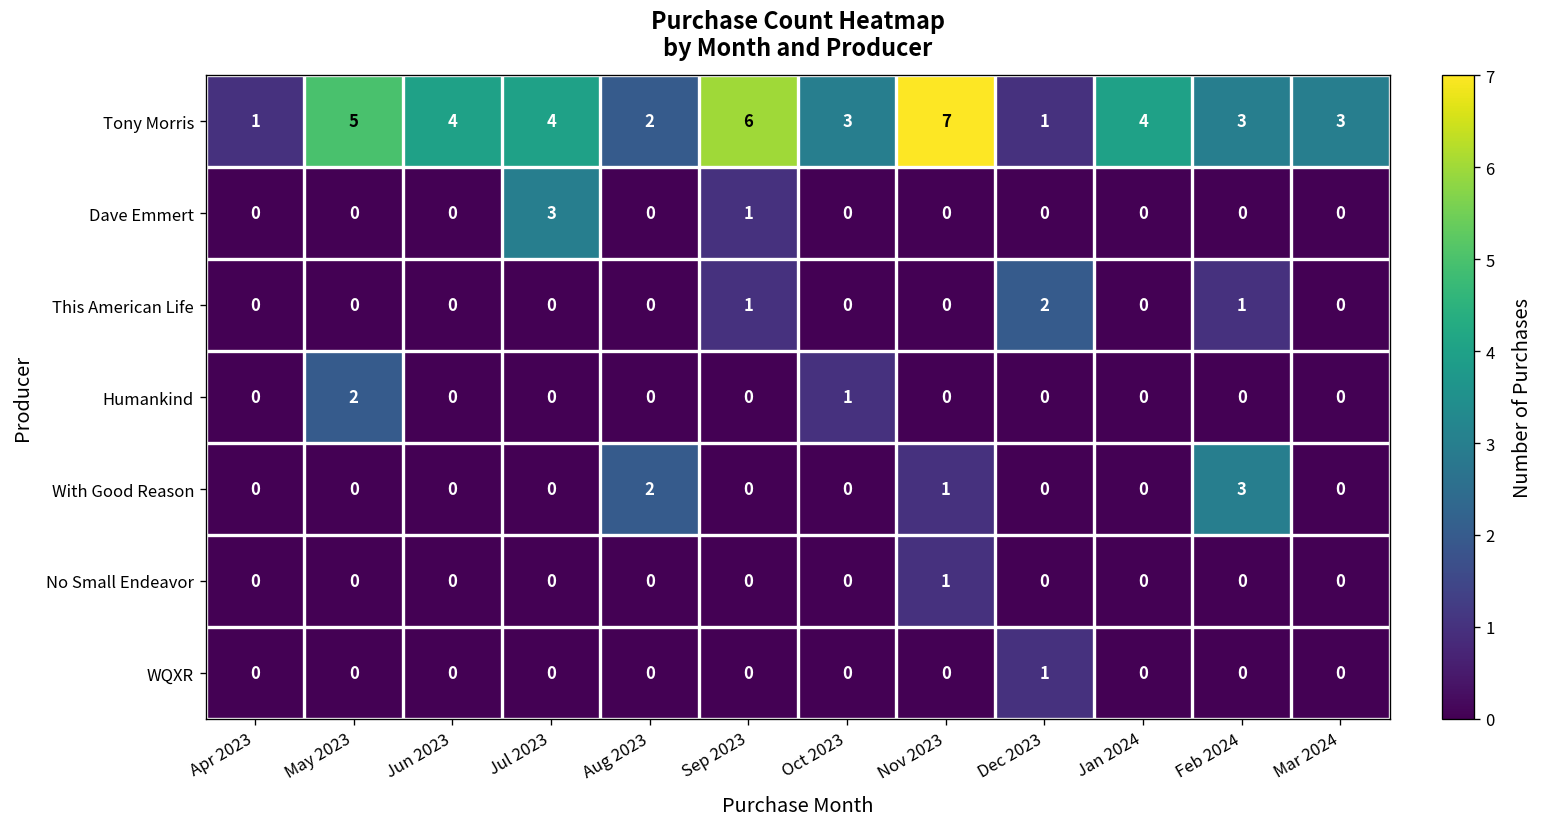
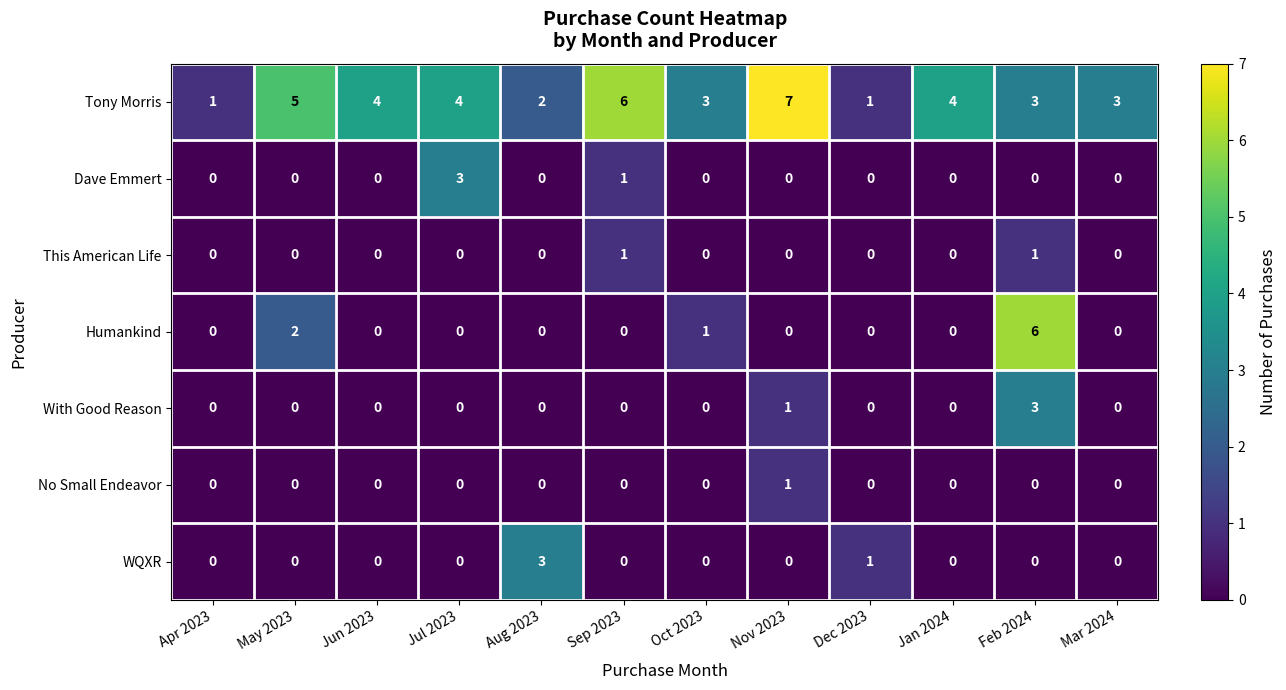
  {
    "Tony Morris": {
      "Apr 2023": 1,
      "May 2023": 5,
      "Jun 2023": 4,
      "Jul 2023": 4,
      "Aug 2023": 2,
      "Sep 2023": 6,
      "Oct 2023": 3,
      "Nov 2023": 7,
      "Dec 2023": 1,
      "Jan 2024": 4,
      "Feb 2024": 3,
      "Mar 2024": 3
    },
    "Dave Emmert": {
      "Apr 2023": 0,
      "May 2023": 0,
      "Jun 2023": 0,
      "Jul 2023": 3,
      "Aug 2023": 0,
      "Sep 2023": 1,
      "Oct 2023": 0,
      "Nov 2023": 0,
      "Dec 2023": 0,
      "Jan 2024": 0,
      "Feb 2024": 0,
      "Mar 2024": 0
    },
    "This American Life": {
      "Apr 2023": 0,
      "May 2023": 0,
      "Jun 2023": 0,
      "Jul 2023": 0,
      "Aug 2023": 0,
      "Sep 2023": 1,
      "Oct 2023": 0,
      "Nov 2023": 0,
-     "Dec 2023": 2,
+     "Dec 2023": 0,
      "Jan 2024": 0,
      "Feb 2024": 1,
      "Mar 2024": 0
    },
    "Humankind": {
      "Apr 2023": 0,
      "May 2023": 2,
      "Jun 2023": 0,
      "Jul 2023": 0,
      "Aug 2023": 0,
      "Sep 2023": 0,
      "Oct 2023": 1,
      "Nov 2023": 0,
      "Dec 2023": 0,
      "Jan 2024": 0,
-     "Feb 2024": 0,
+     "Feb 2024": 6,
      "Mar 2024": 0
    },
    "With Good Reason": {
      "Apr 2023": 0,
      "May 2023": 0,
      "Jun 2023": 0,
      "Jul 2023": 0,
-     "Aug 2023": 2,
+     "Aug 2023": 0,
      "Sep 2023": 0,
      "Oct 2023": 0,
      "Nov 2023": 1,
      "Dec 2023": 0,
      "Jan 2024": 0,
      "Feb 2024": 3,
      "Mar 2024": 0
    },
    "No Small Endeavor": {
      "Apr 2023": 0,
      "May 2023": 0,
      "Jun 2023": 0,
      "Jul 2023": 0,
      "Aug 2023": 0,
      "Sep 2023": 0,
      "Oct 2023": 0,
      "Nov 2023": 1,
      "Dec 2023": 0,
      "Jan 2024": 0,
      "Feb 2024": 0,
      "Mar 2024": 0
    },
    "WQXR": {
      "Apr 2023": 0,
      "May 2023": 0,
      "Jun 2023": 0,
      "Jul 2023": 0,
-     "Aug 2023": 0,
+     "Aug 2023": 3,
      "Sep 2023": 0,
      "Oct 2023": 0,
      "Nov 2023": 0,
      "Dec 2023": 1,
      "Jan 2024": 0,
      "Feb 2024": 0,
      "Mar 2024": 0
    }
  }
